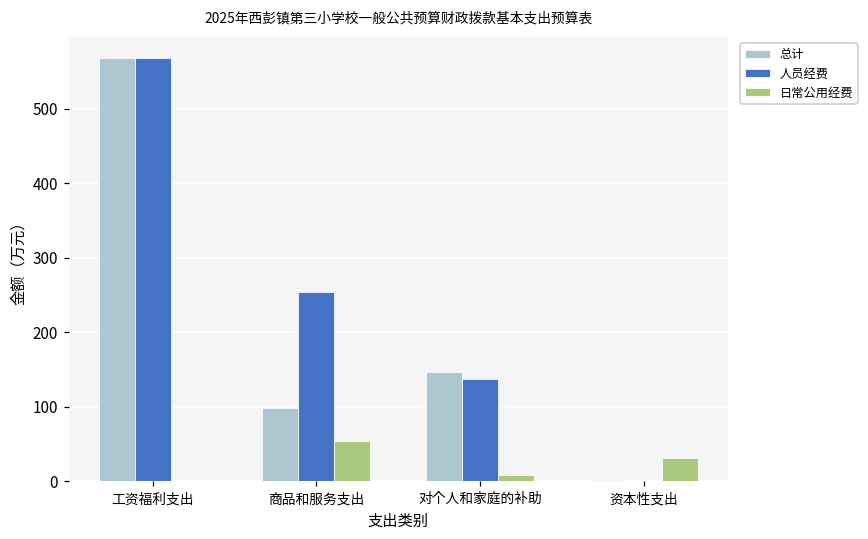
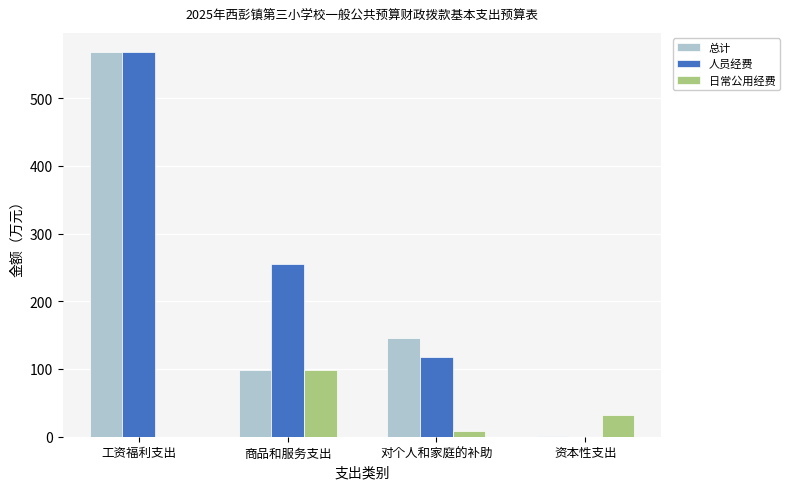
  {
    "总计": {
      "工资福利支出": 570,
      "商品和服务支出": 100,
      "对个人和家庭的补助": 150
    },
    "人员经费": {
      "工资福利支出": 570,
      "商品和服务支出": 260,
-     "对个人和家庭的补助": 140,
+     "对个人和家庭的补助": 120,
      "资本性支出": 0
    },
    "日常公用经费": {
      "工资福利支出": 0,
-     "商品和服务支出": 50,
+     "商品和服务支出": 100,
      "对个人和家庭的补助": 10,
      "资本性支出": 30
    }
  }
